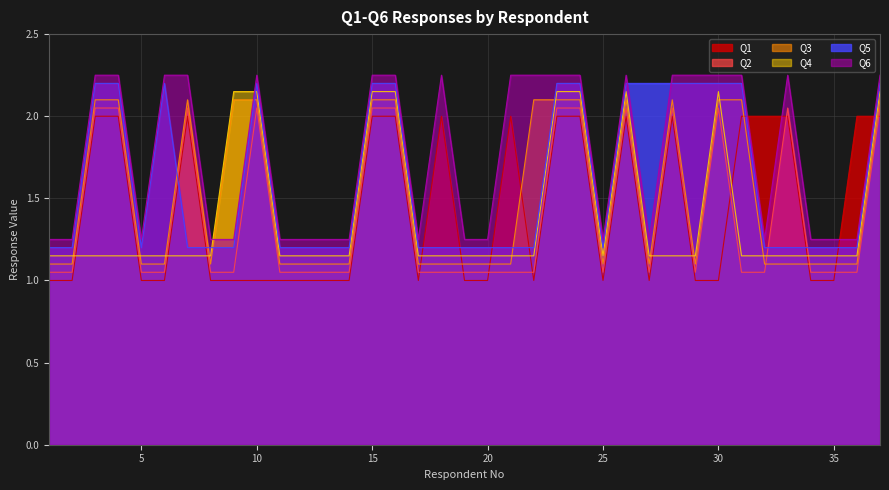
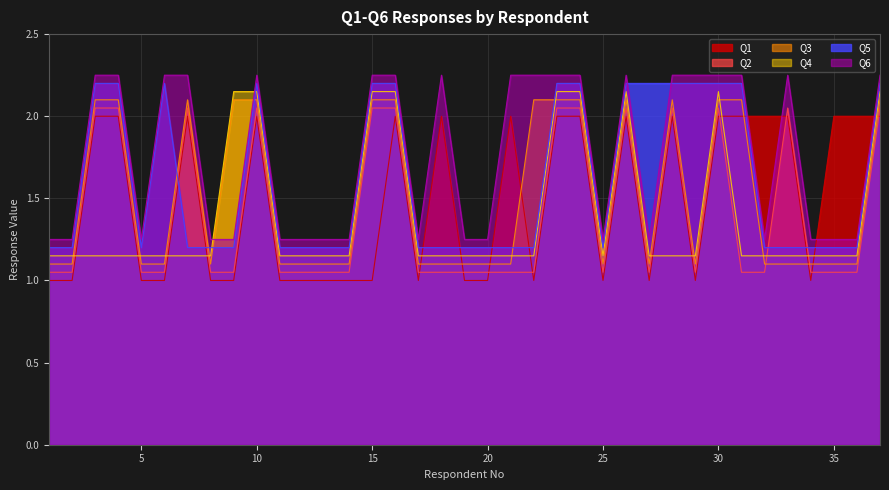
  {
    "Q1": {
      "5": 1,
-     "10": 1,
-     "15": 2,
+     "10": 2,
+     "15": 1,
      "20": 1,
      "25": 1,
-     "30": 1,
-     "35": 1
+     "30": 2,
+     "35": 2
    },
    "Q2": {
      "5": 1.05,
      "10": 2.05,
      "15": 2.05,
      "20": 1.05,
      "25": 1.05,
      "30": 2.05,
      "35": 1.05
    },
    "Q5": {
      "5": 1.20,
      "10": 2.20,
      "15": 2.20,
      "20": 1.20,
      "25": 1.20,
      "30": 2.20,
      "35": 1.20
    },
    "Q6": {
      "5": 1.25,
      "10": 2.25,
      "15": 2.25,
      "20": 1.25,
      "25": 1.25,
      "30": 2.25,
      "35": 1.25
    }
  }
